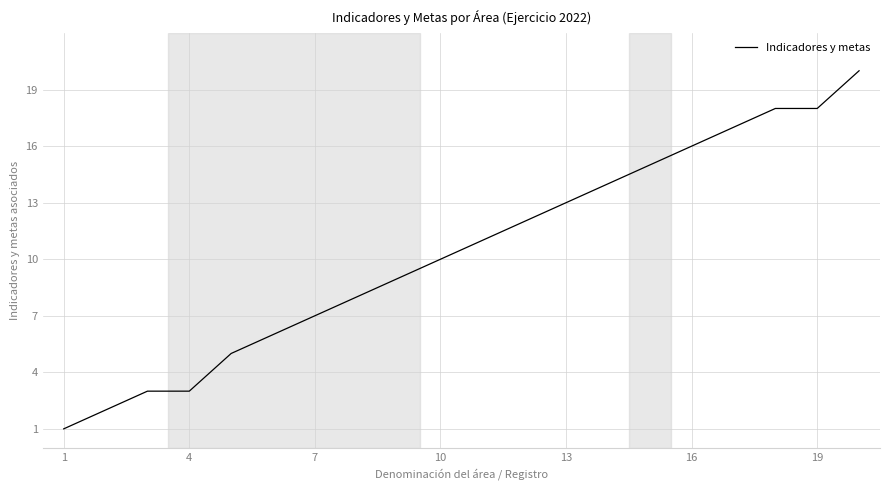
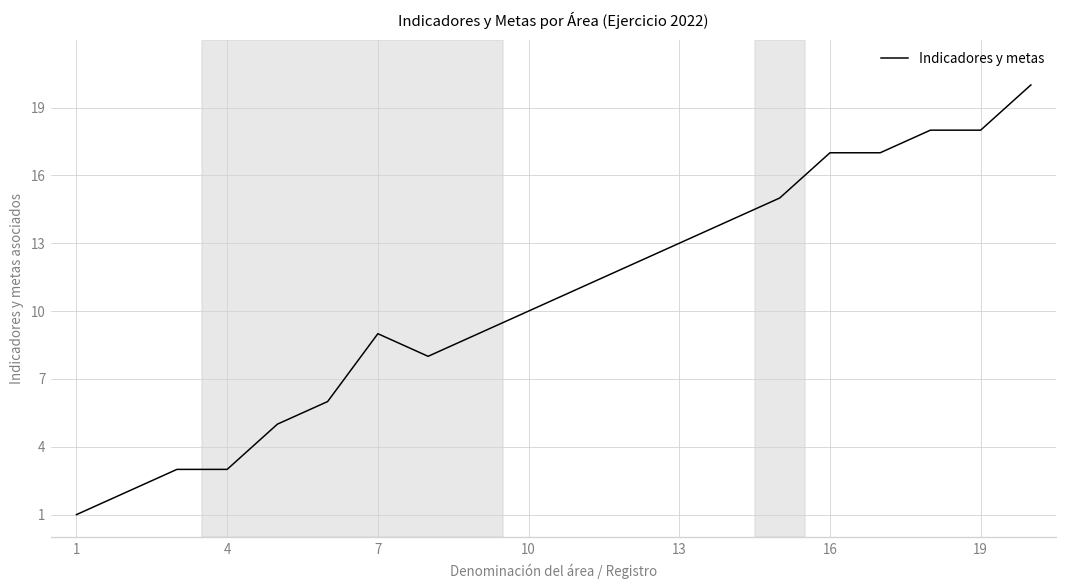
  {
    "1": 1,
    "4": 3,
-   "7": 7,
+   "7": 9,
    "10": 10,
    "13": 13,
-   "16": 16,
+   "16": 17,
    "19": 18
  }
